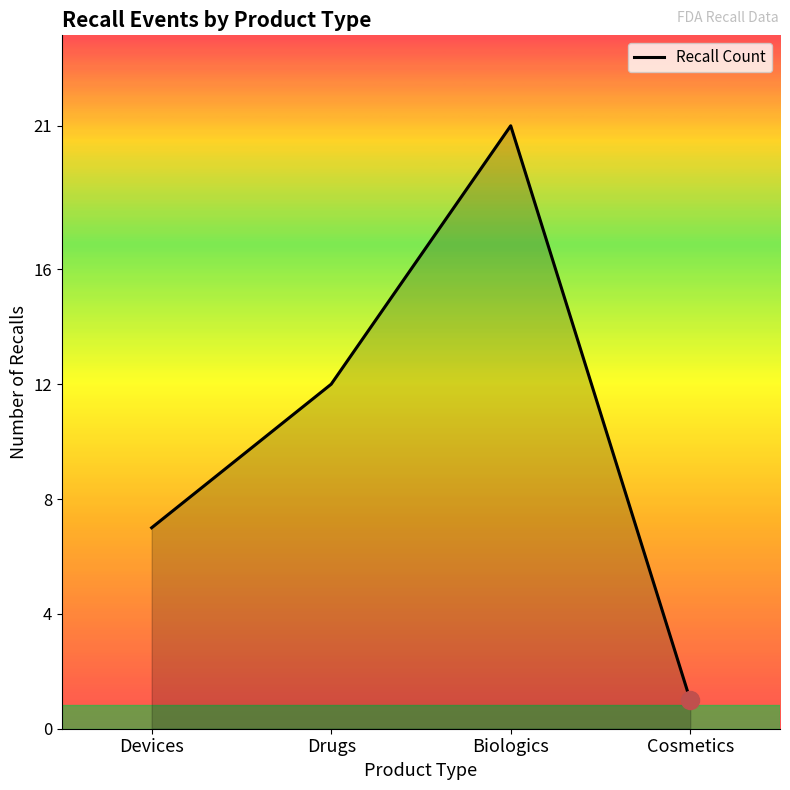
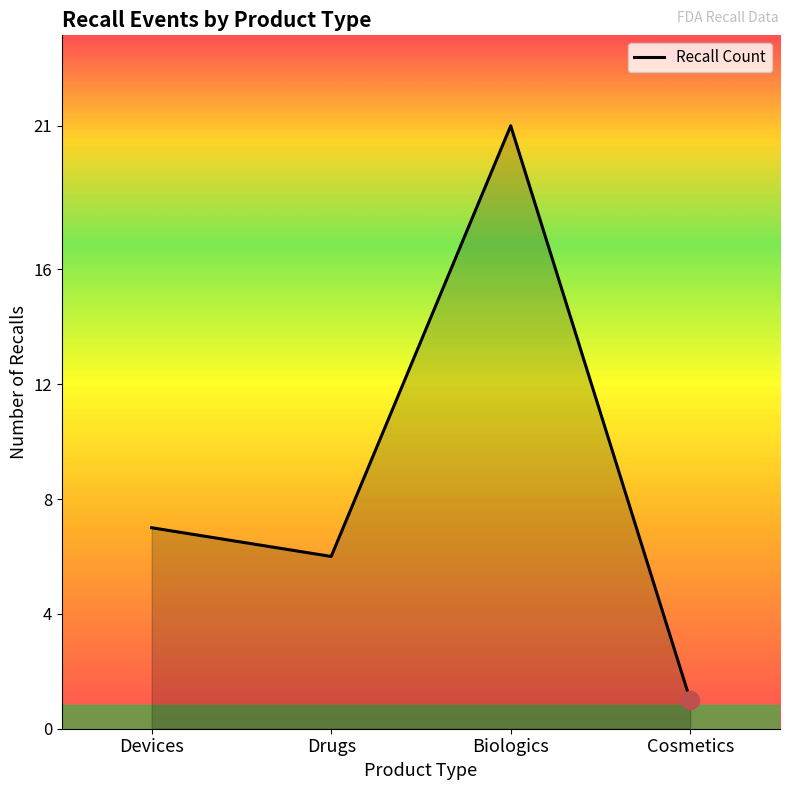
  {
    "Recall Count": {
      "Devices": 7,
-     "Drugs": 12,
+     "Drugs": 6,
      "Biologics": 21
    }
  }
